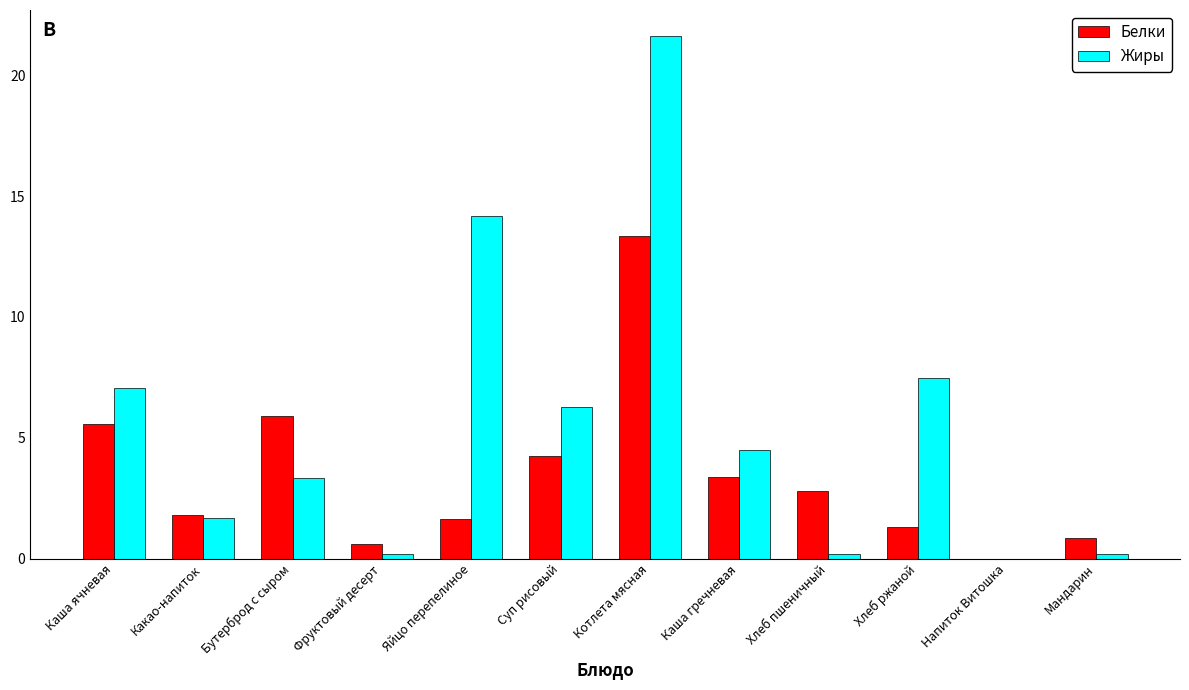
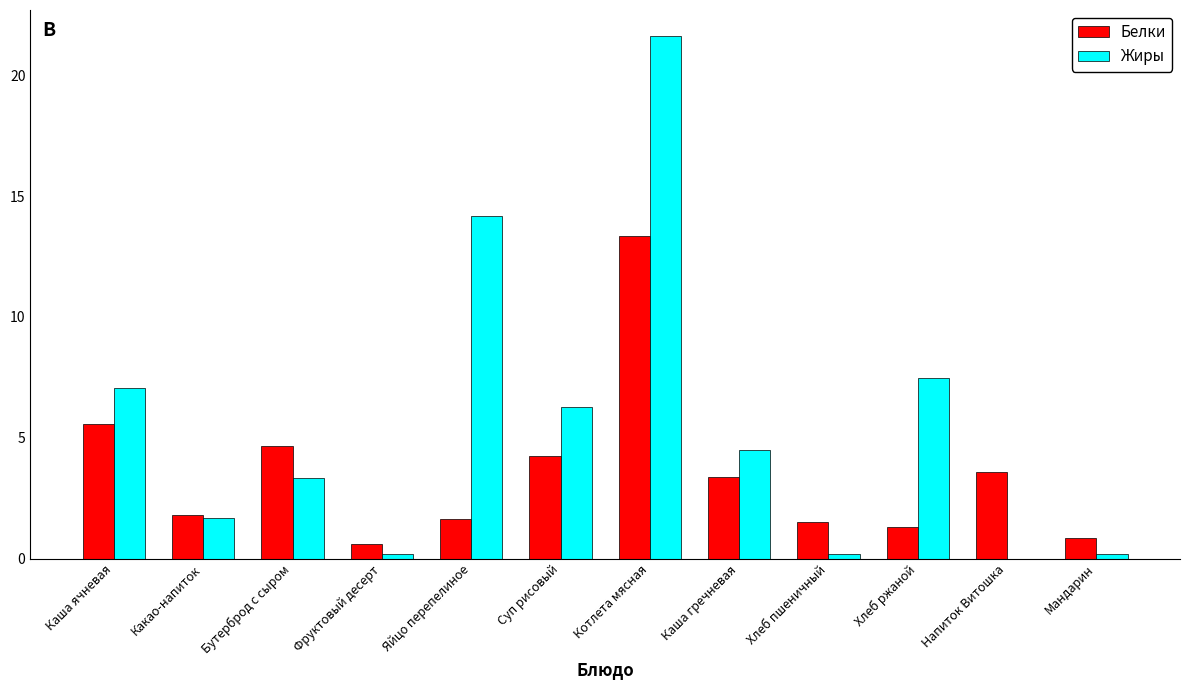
  {
    "Белки": {
      "Каша ячневая": 5.6,
      "Какао-напиток": 1.8,
-     "Бутерброд с сыром": 5.9,
+     "Бутерброд с сыром": 4.7,
      "Фруктовый десерт": 0.6,
      "Яйцо перепелиное": 1.6,
      "Суп рисовый": 4.3,
      "Котлета мясная": 13.4,
      "Каша гречневая": 3.4,
-     "Хлеб пшеничный": 2.8,
+     "Хлеб пшеничный": 1.5,
      "Хлеб ржаной": 1.3,
-     "Напиток Витошка": 0.0,
+     "Напиток Витошка": 3.6,
      "Мандарин": 0.8
    },
    "Жиры": {
      "Каша ячневая": 7.1,
      "Какао-напиток": 1.7,
      "Бутерброд с сыром": 3.3,
      "Фруктовый десерт": 0.2,
      "Яйцо перепелиное": 14.2,
      "Суп рисовый": 6.3,
      "Котлета мясная": 21.6,
      "Каша гречневая": 4.5,
      "Хлеб пшеничный": 0.2,
      "Хлеб ржаной": 7.5,
      "Напиток Витошка": 0.0,
      "Мандарин": 0.2
    }
  }
